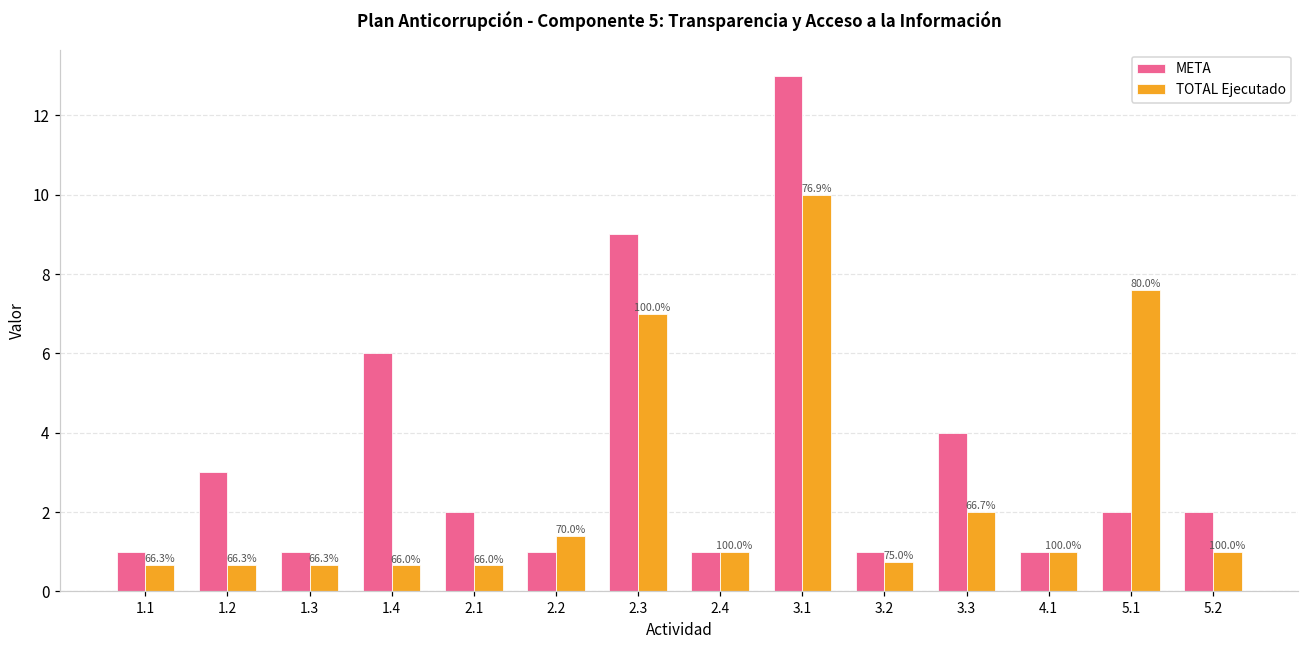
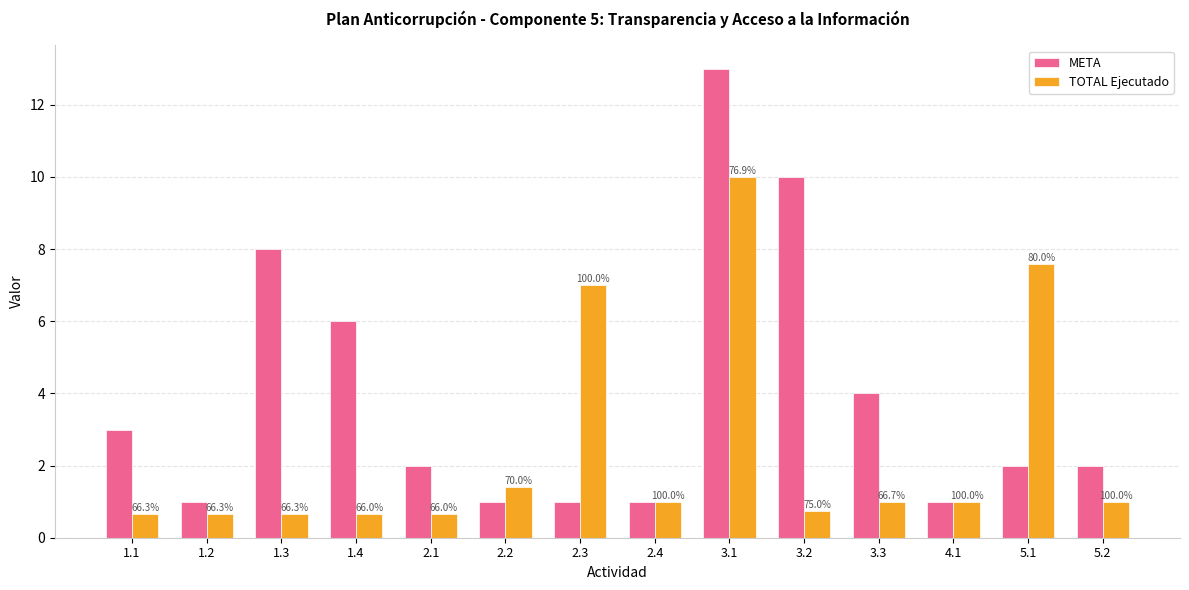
  {
    "META": {
-     "1.1": 1,
-     "1.2": 3,
-     "1.3": 1,
+     "1.1": 3,
+     "1.2": 1,
+     "1.3": 8,
      "1.4": 6,
      "2.1": 2,
      "2.2": 1,
-     "2.3": 9,
+     "2.3": 1,
      "3.1": 13,
-     "3.2": 1,
+     "3.2": 10,
      "3.3": 4,
      "5.1": 2,
      "5.2": 2
    },
    "TOTAL Ejecutado": {
-     "3.3": 2
+     "3.3": 1
    }
  }
